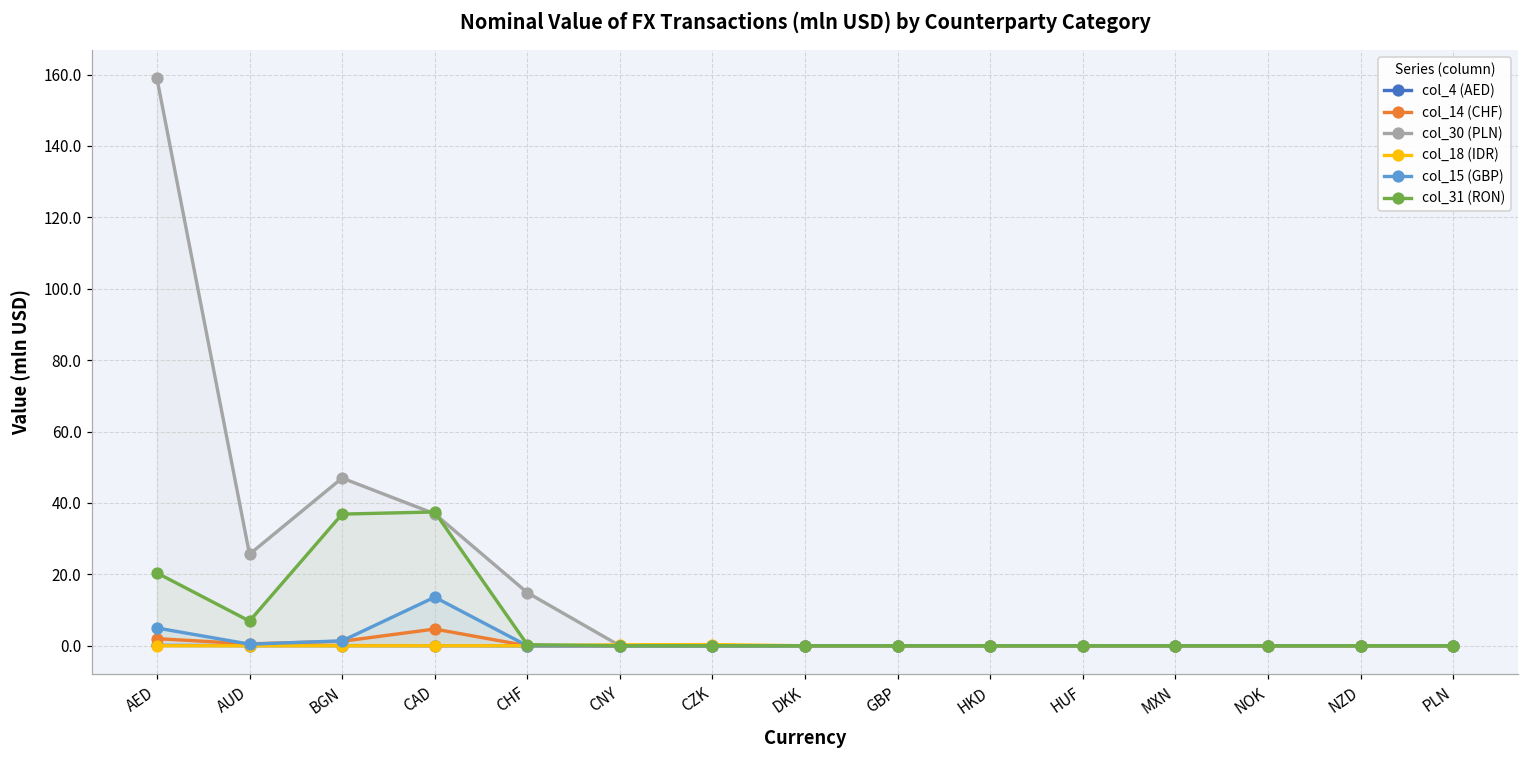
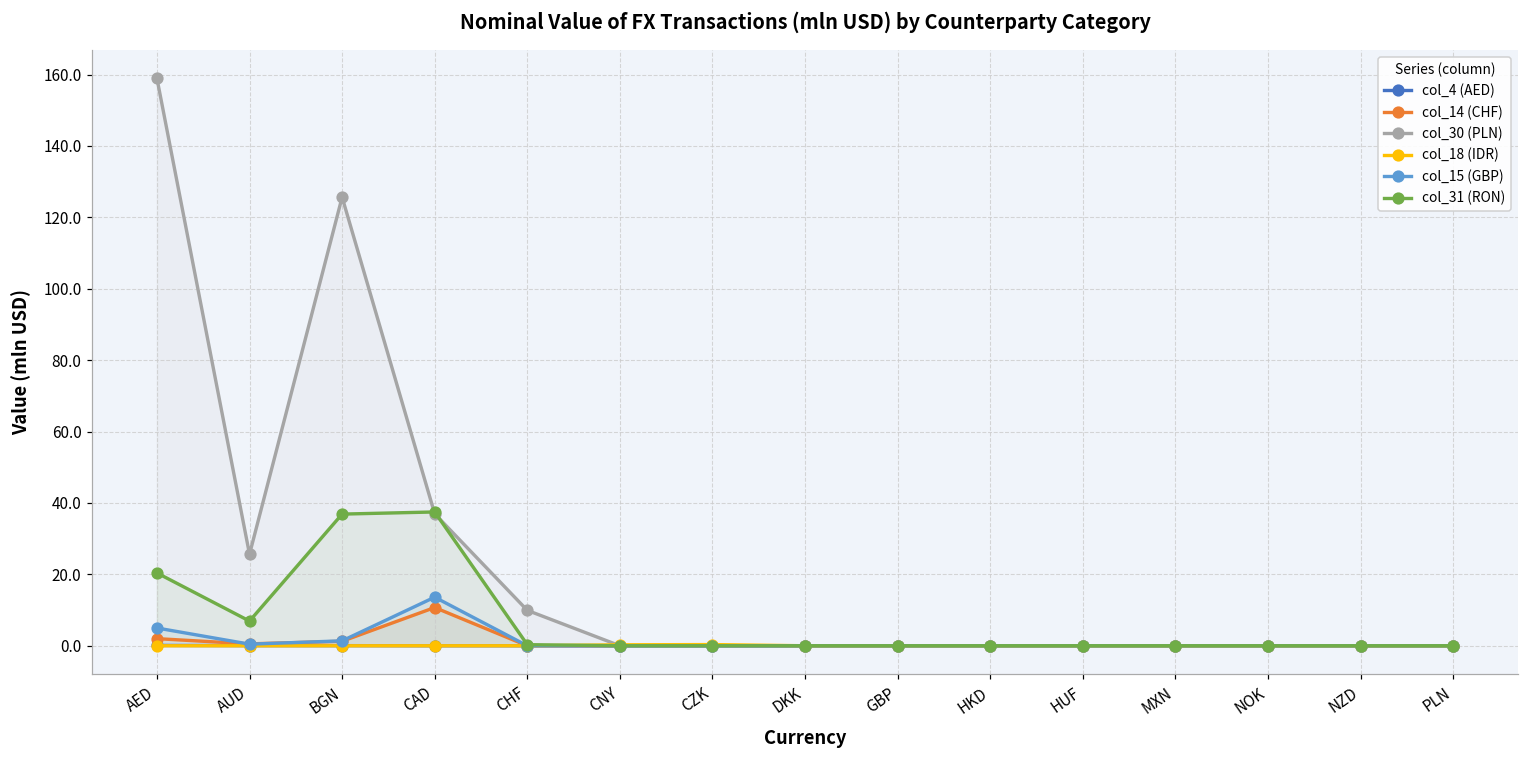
  {
    "col_14 (CHF)": {
      "AED": 2,
-     "CAD": 5
+     "CAD": 11
    },
    "col_30 (PLN)": {
      "AED": 159,
      "AUD": 26,
-     "BGN": 47,
-     "CHF": 15
+     "BGN": 126,
+     "CHF": 10
    },
    "col_31 (RON)": {
      "AED": 20,
      "AUD": 7,
      "BGN": 37
    }
  }
